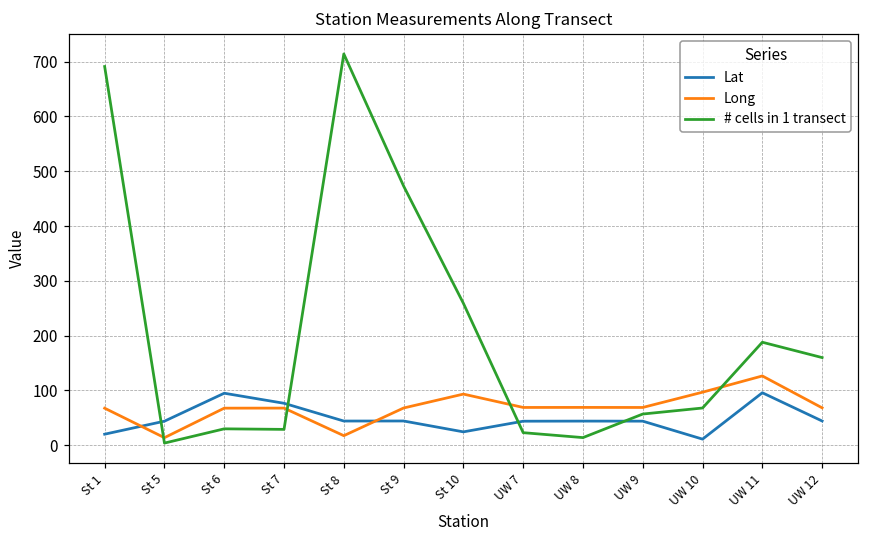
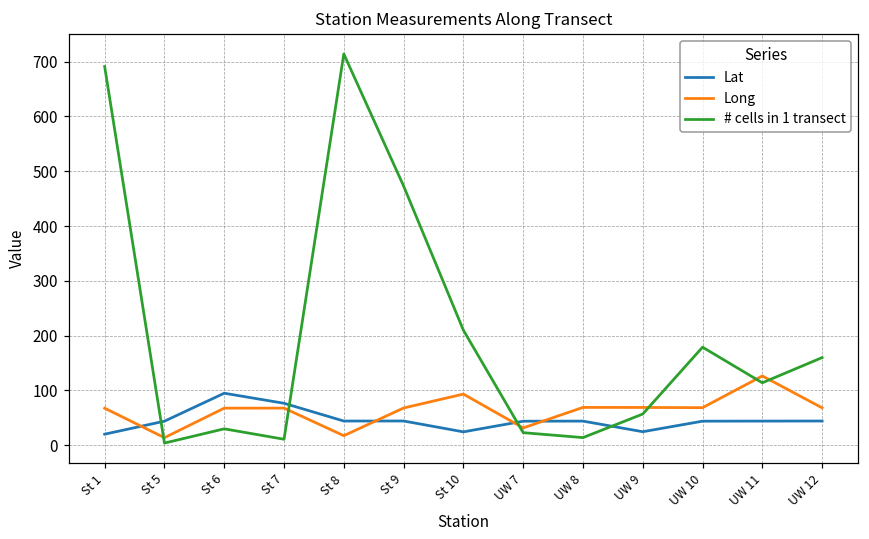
  {
    "Lat": {
      "St 1": 20,
      "St 5": 40,
      "St 6": 90,
      "St 7": 80,
      "St 8": 40,
      "St 9": 40,
      "St 10": 20,
      "UW 7": 40,
      "UW 8": 40,
-     "UW 9": 40,
-     "UW 10": 10,
-     "UW 11": 100,
+     "UW 9": 20,
+     "UW 10": 40,
+     "UW 11": 40,
      "UW 12": 40
    },
    "Long": {
      "St 1": 70,
      "St 5": 10,
      "St 6": 70,
      "St 7": 70,
      "St 8": 20,
      "St 9": 70,
      "St 10": 90,
-     "UW 7": 70,
+     "UW 7": 30,
      "UW 8": 70,
      "UW 9": 70,
-     "UW 10": 100,
+     "UW 10": 70,
      "UW 11": 130,
      "UW 12": 70
    },
    "# cells in 1 transect": {
      "St 1": 690,
      "St 5": 0,
      "St 6": 30,
-     "St 7": 30,
+     "St 7": 10,
      "St 8": 710,
      "St 9": 470,
-     "St 10": 260,
+     "St 10": 210,
      "UW 7": 20,
      "UW 8": 10,
      "UW 9": 60,
-     "UW 10": 70,
-     "UW 11": 190,
+     "UW 10": 180,
+     "UW 11": 110,
      "UW 12": 160
    }
  }
